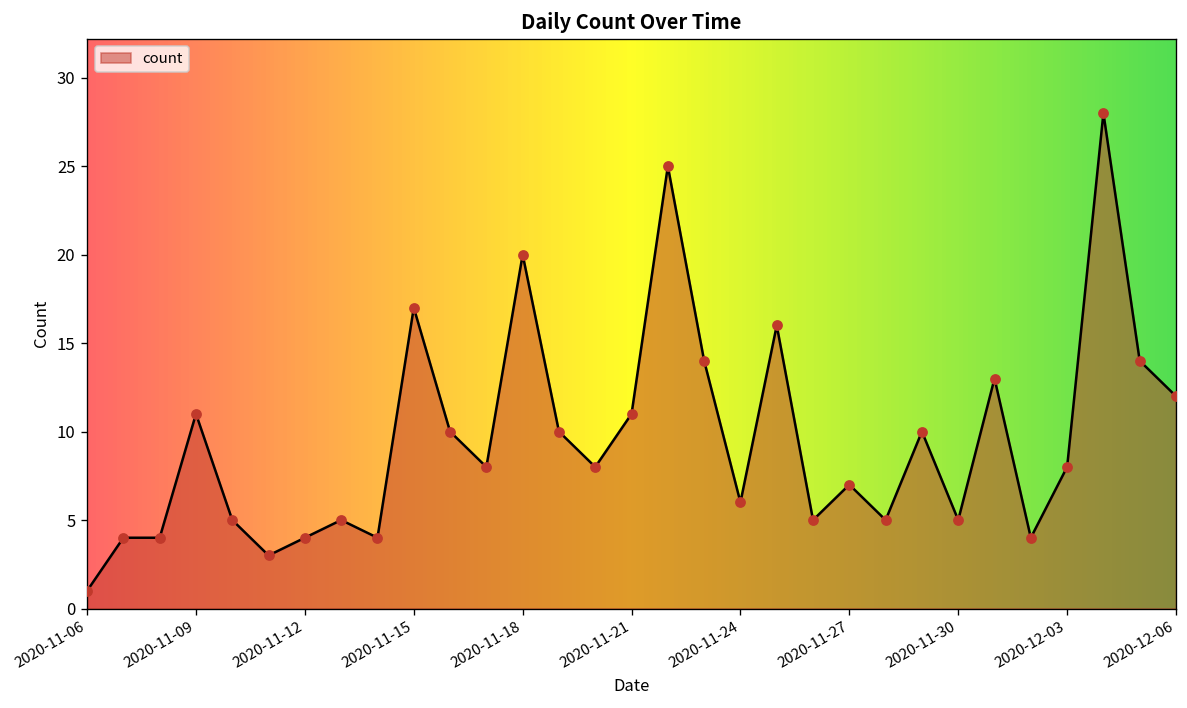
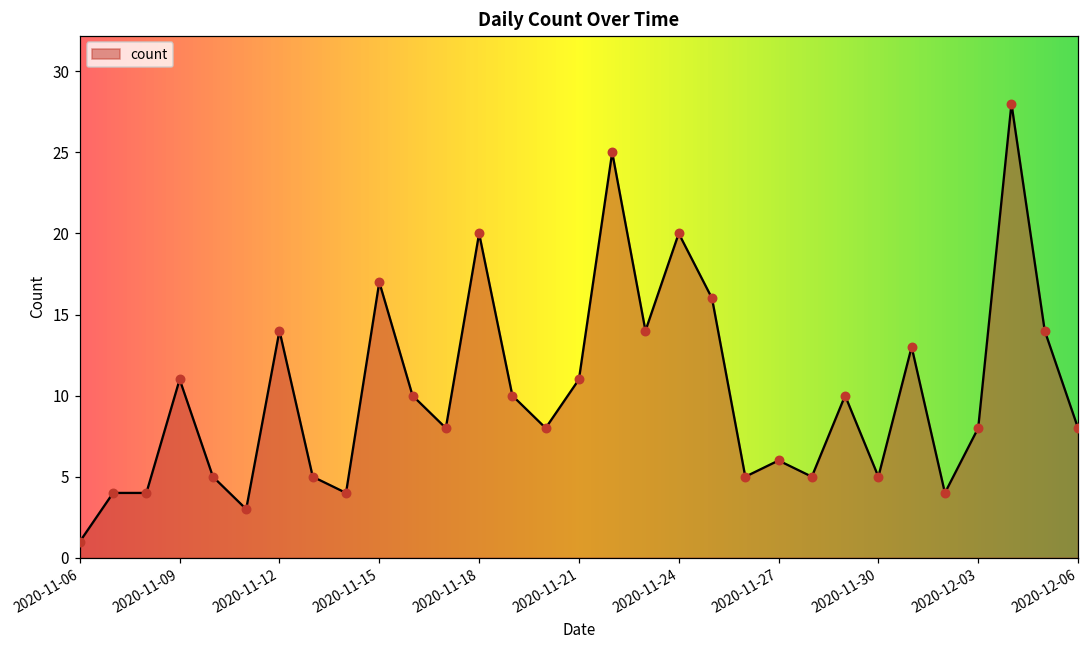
  {
    "2020-11-06": 1,
    "2020-11-09": 11,
-   "2020-11-12": 4,
+   "2020-11-12": 14,
    "2020-11-15": 17,
    "2020-11-18": 20,
    "2020-11-21": 11,
-   "2020-11-24": 6,
-   "2020-11-27": 7,
+   "2020-11-24": 20,
+   "2020-11-27": 6,
    "2020-11-30": 5,
    "2020-12-03": 8,
-   "2020-12-06": 12
+   "2020-12-06": 8
  }
